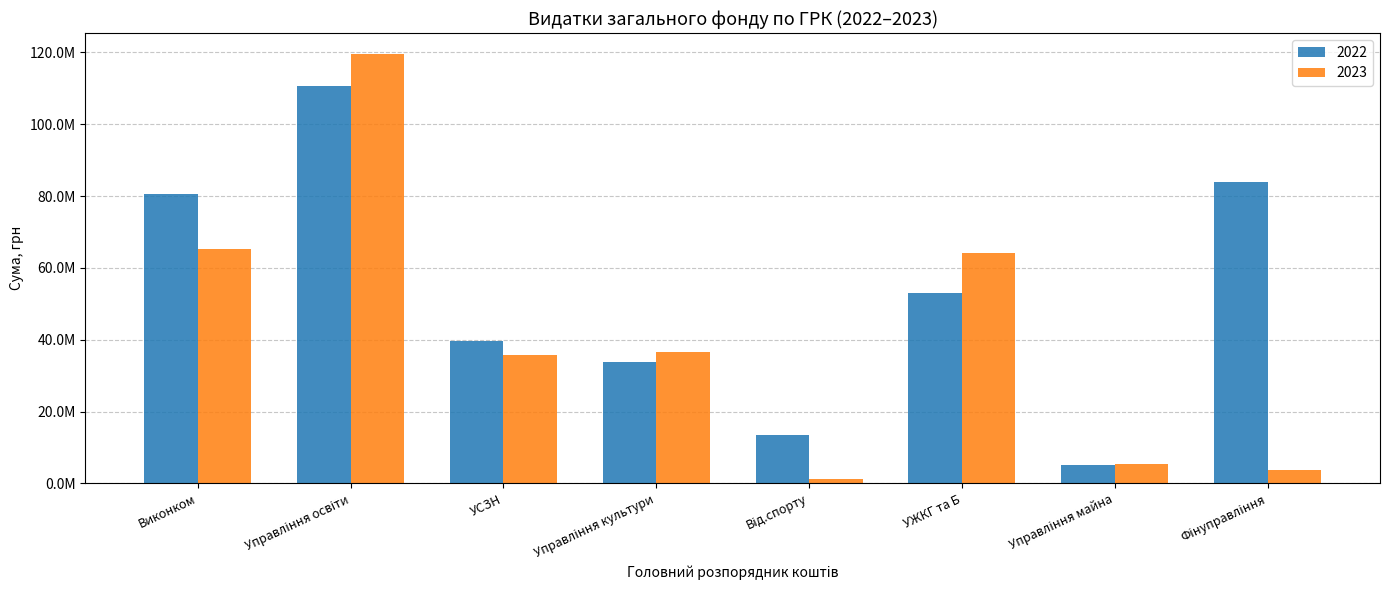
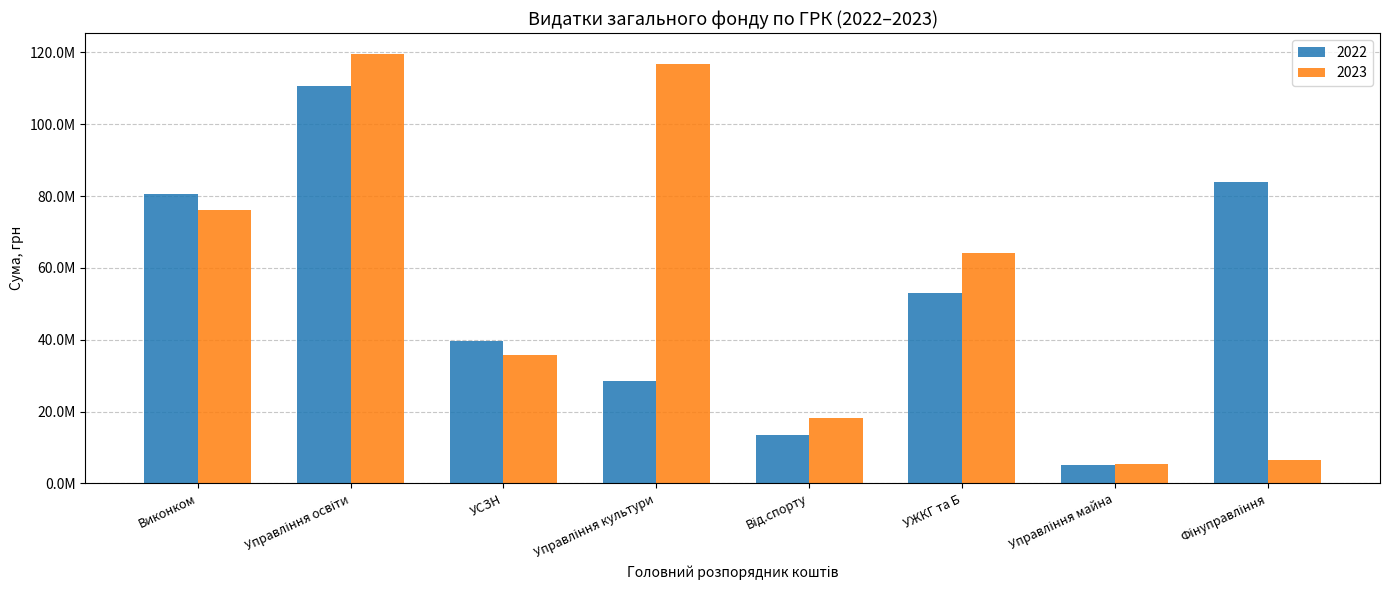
  {
    "2022": {
      "Виконком": 80000000,
      "Управління освіти": 111000000,
      "УСЗН": 40000000,
-     "Управління культури": 34000000,
+     "Управління культури": 29000000,
      "Від.спорту": 14000000,
      "УЖКГ та Б": 53000000,
      "Управління майна": 5000000,
      "Фінуправління": 84000000
    },
    "2023": {
-     "Виконком": 65000000,
+     "Виконком": 76000000,
      "Управління освіти": 119000000,
      "УСЗН": 36000000,
-     "Управління культури": 37000000,
-     "Від.спорту": 1000000,
+     "Управління культури": 117000000,
+     "Від.спорту": 18000000,
      "УЖКГ та Б": 64000000,
      "Управління майна": 6000000,
-     "Фінуправління": 4000000
+     "Фінуправління": 7000000
    }
  }
